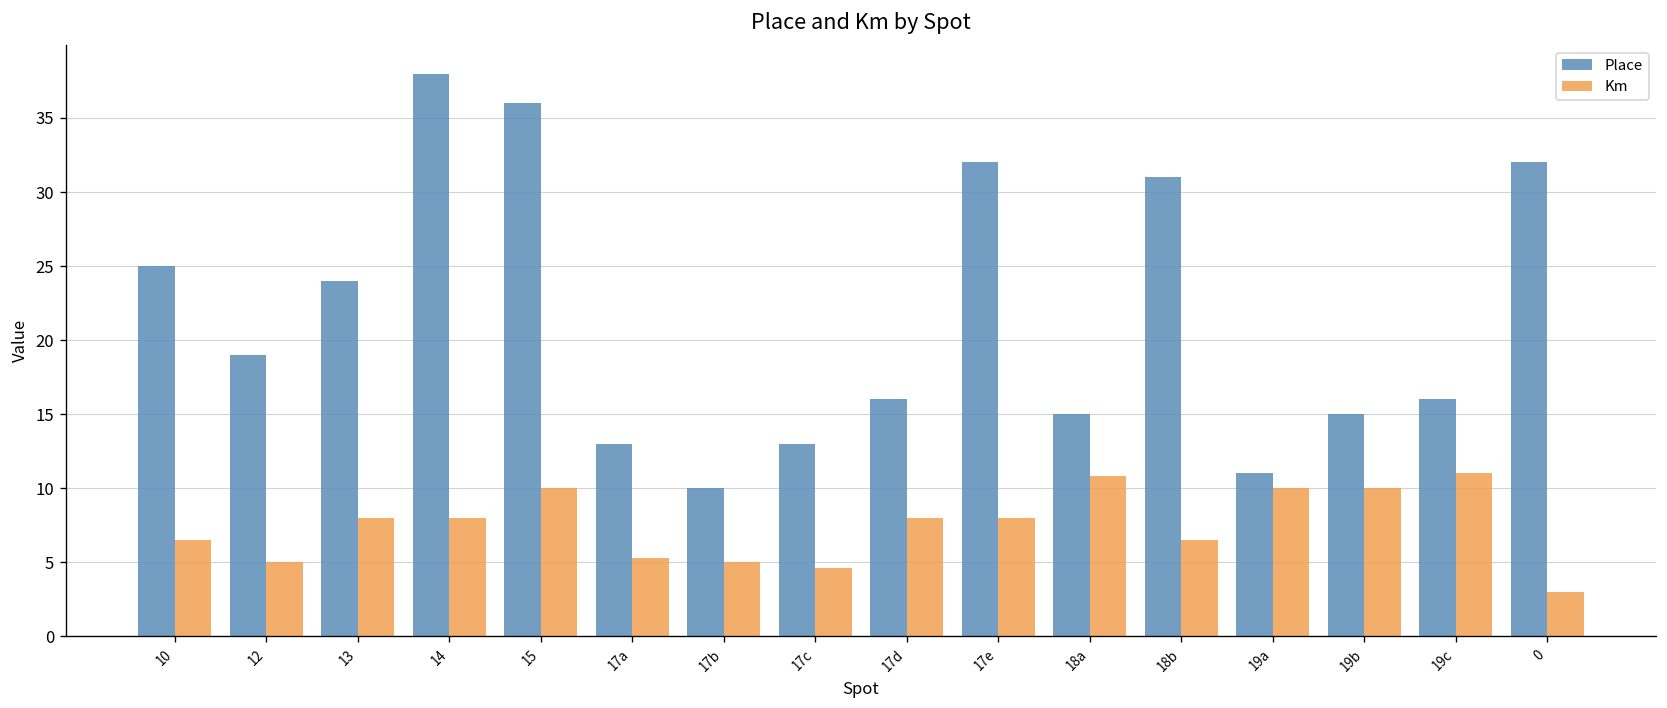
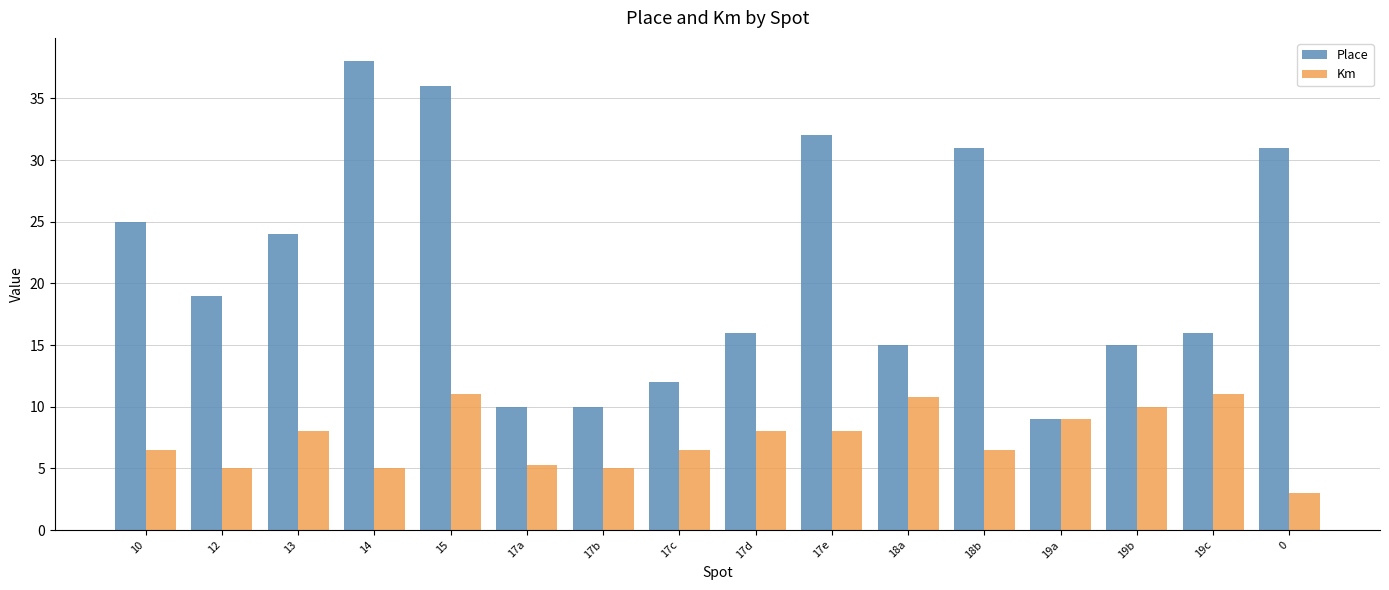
  {
    "Place": {
      "10": 25,
      "12": 19,
      "13": 24,
      "14": 38,
      "15": 36,
-     "17a": 13,
+     "17a": 10,
      "17b": 10,
-     "17c": 13,
+     "17c": 12,
      "17d": 16,
      "17e": 32,
      "18a": 15,
      "18b": 31,
-     "19a": 11,
+     "19a": 9,
      "19b": 15,
      "19c": 16,
-     "0": 32
+     "0": 31
    },
    "Km": {
      "10": 6.5,
      "12": 5.0,
      "13": 8.0,
-     "14": 8,
-     "15": 10,
+     "14": 5,
+     "15": 11,
      "17a": 5.3,
      "17b": 5.0,
-     "17c": 4.6,
+     "17c": 6.5,
      "17d": 8.0,
      "17e": 8.0,
      "18a": 10.8,
      "18b": 6.5,
-     "19a": 10,
+     "19a": 9,
      "19b": 10.0,
      "19c": 11.0,
      "0": 3.0
    }
  }
